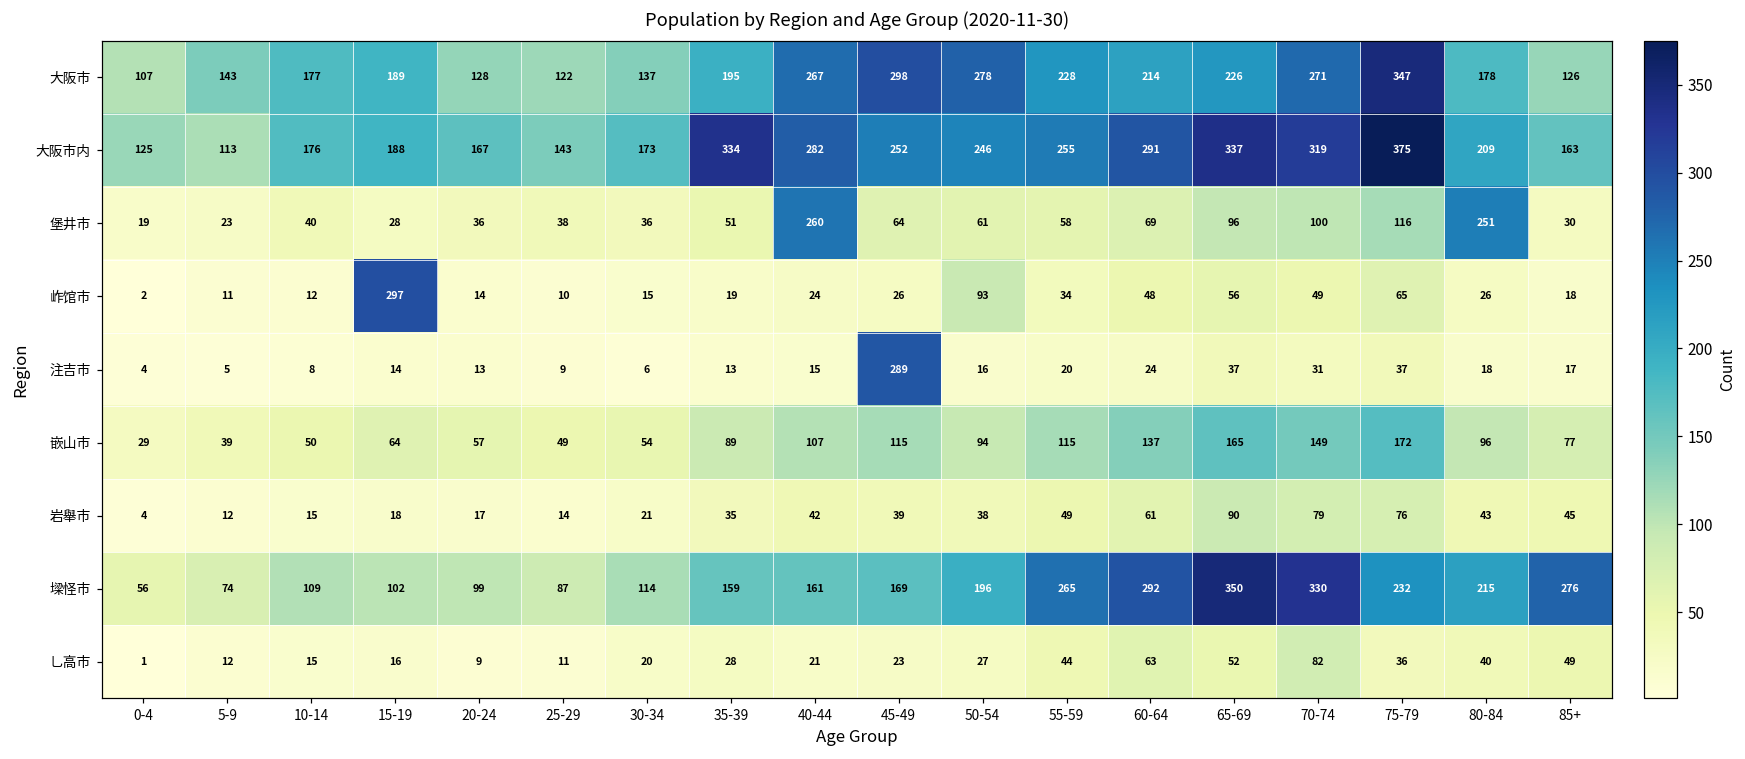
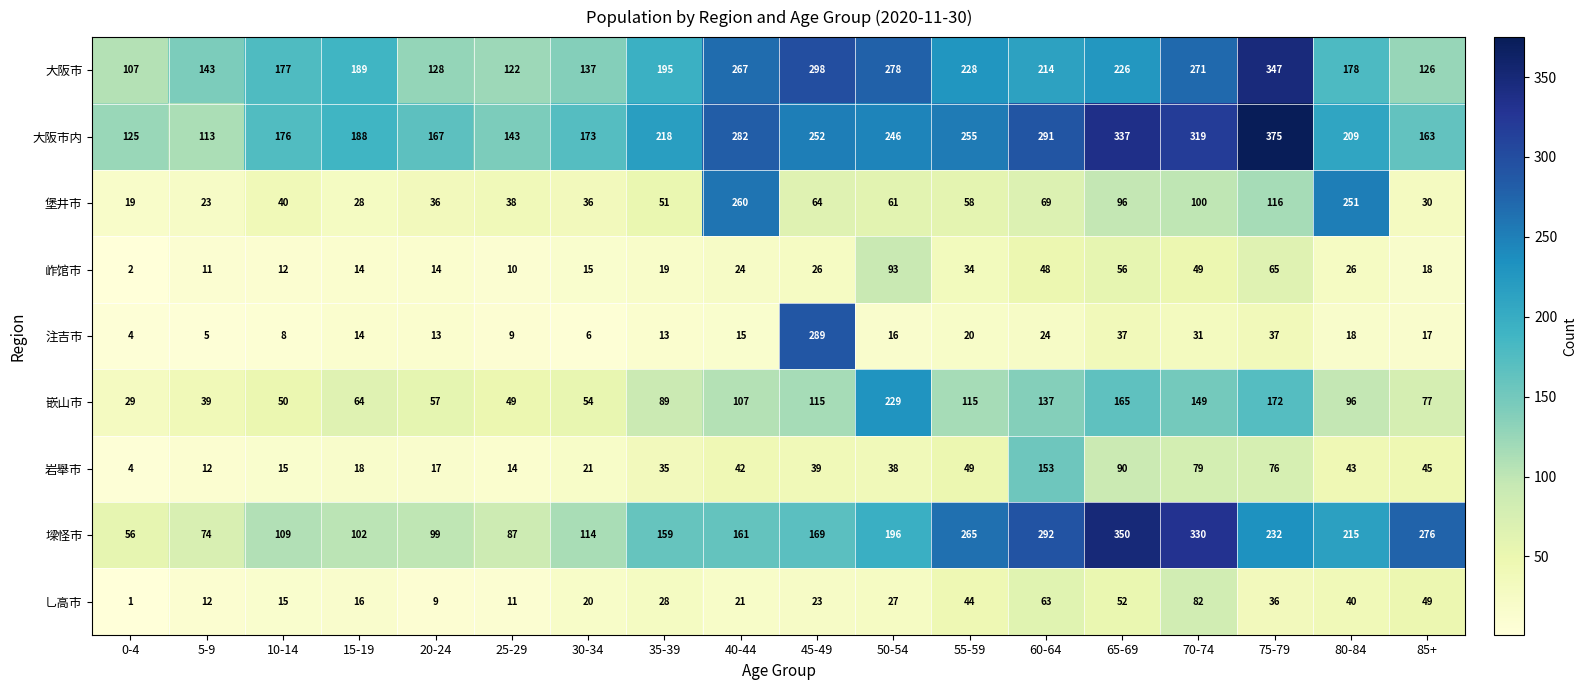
  {
    "大阪市": {
      "0-4": 107,
      "5-9": 143,
      "10-14": 177,
      "15-19": 189,
      "20-24": 128,
      "25-29": 122,
      "30-34": 137,
      "35-39": 195,
      "40-44": 267,
      "45-49": 298,
      "50-54": 278,
      "55-59": 228,
      "60-64": 214,
      "65-69": 226,
      "70-74": 271,
      "75-79": 347,
      "80-84": 178,
      "85+": 126
    },
    "大阪市内": {
      "0-4": 125,
      "5-9": 113,
      "10-14": 176,
      "15-19": 188,
      "20-24": 167,
      "25-29": 143,
      "30-34": 173,
-     "35-39": 334,
+     "35-39": 218,
      "40-44": 282,
      "45-49": 252,
      "50-54": 246,
      "55-59": 255,
      "60-64": 291,
      "65-69": 337,
      "70-74": 319,
      "75-79": 375,
      "80-84": 209,
      "85+": 163
    },
    "堡井市": {
      "0-4": 19,
      "5-9": 23,
      "10-14": 40,
      "15-19": 28,
      "20-24": 36,
      "25-29": 38,
      "30-34": 36,
      "35-39": 51,
      "40-44": 260,
      "45-49": 64,
      "50-54": 61,
      "55-59": 58,
      "60-64": 69,
      "65-69": 96,
      "70-74": 100,
      "75-79": 116,
      "80-84": 251,
      "85+": 30
    },
    "岞馆市": {
      "0-4": 2,
      "5-9": 11,
      "10-14": 12,
-     "15-19": 297,
+     "15-19": 14,
      "20-24": 14,
      "25-29": 10,
      "30-34": 15,
      "35-39": 19,
      "40-44": 24,
      "45-49": 26,
      "50-54": 93,
      "55-59": 34,
      "60-64": 48,
      "65-69": 56,
      "70-74": 49,
      "75-79": 65,
      "80-84": 26,
      "85+": 18
    },
    "注吉市": {
      "0-4": 4,
      "5-9": 5,
      "10-14": 8,
      "15-19": 14,
      "20-24": 13,
      "25-29": 9,
      "30-34": 6,
      "35-39": 13,
      "40-44": 15,
      "45-49": 289,
      "50-54": 16,
      "55-59": 20,
      "60-64": 24,
      "65-69": 37,
      "70-74": 31,
      "75-79": 37,
      "80-84": 18,
      "85+": 17
    },
    "嵌山市": {
      "0-4": 29,
      "5-9": 39,
      "10-14": 50,
      "15-19": 64,
      "20-24": 57,
      "25-29": 49,
      "30-34": 54,
      "35-39": 89,
      "40-44": 107,
      "45-49": 115,
-     "50-54": 94,
+     "50-54": 229,
      "55-59": 115,
      "60-64": 137,
      "65-69": 165,
      "70-74": 149,
      "75-79": 172,
      "80-84": 96,
      "85+": 77
    },
    "岩舉市": {
      "0-4": 4,
      "5-9": 12,
      "10-14": 15,
      "15-19": 18,
      "20-24": 17,
      "25-29": 14,
      "30-34": 21,
      "35-39": 35,
      "40-44": 42,
      "45-49": 39,
      "50-54": 38,
      "55-59": 49,
-     "60-64": 61,
+     "60-64": 153,
      "65-69": 90,
      "70-74": 79,
      "75-79": 76,
      "80-84": 43,
      "85+": 45
    },
    "墚怪市": {
      "0-4": 56,
      "5-9": 74,
      "10-14": 109,
      "15-19": 102,
      "20-24": 99,
      "25-29": 87,
      "30-34": 114,
      "35-39": 159,
      "40-44": 161,
      "45-49": 169,
      "50-54": 196,
      "55-59": 265,
      "60-64": 292,
      "65-69": 350,
      "70-74": 330,
      "75-79": 232,
      "80-84": 215,
      "85+": 276
    },
    "乚高市": {
      "0-4": 1,
      "5-9": 12,
      "10-14": 15,
      "15-19": 16,
      "20-24": 9,
      "25-29": 11,
      "30-34": 20,
      "35-39": 28,
      "40-44": 21,
      "45-49": 23,
      "50-54": 27,
      "55-59": 44,
      "60-64": 63,
      "65-69": 52,
      "70-74": 82,
      "75-79": 36,
      "80-84": 40,
      "85+": 49
    }
  }
